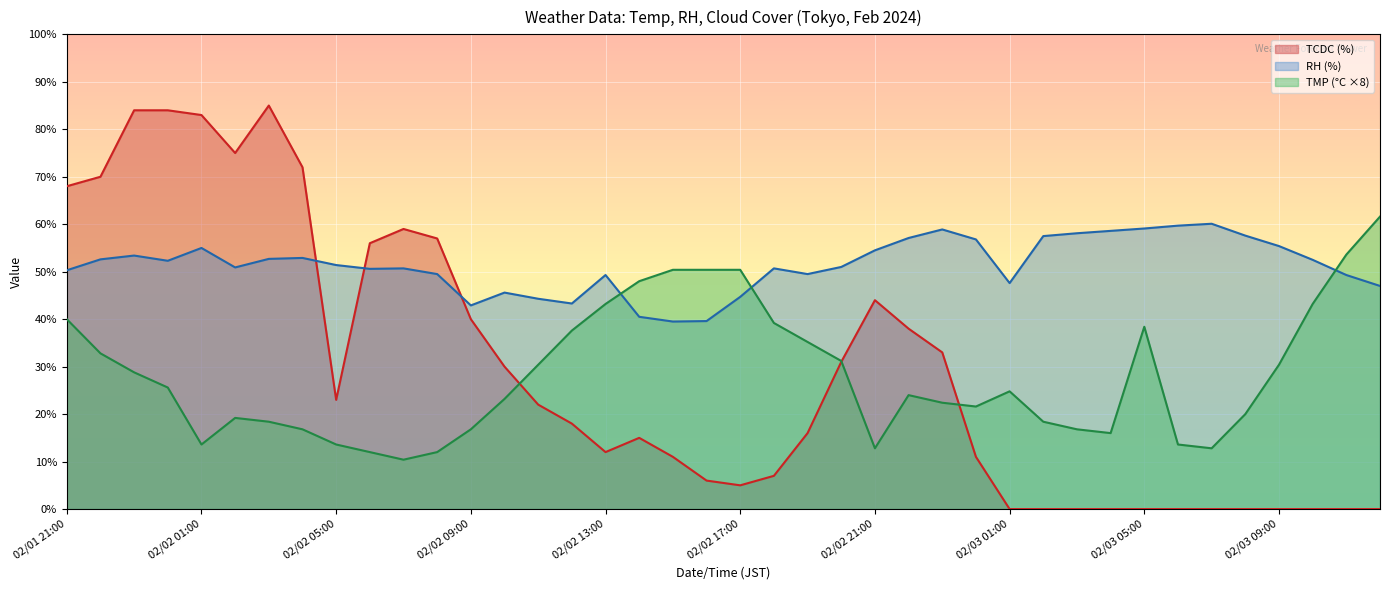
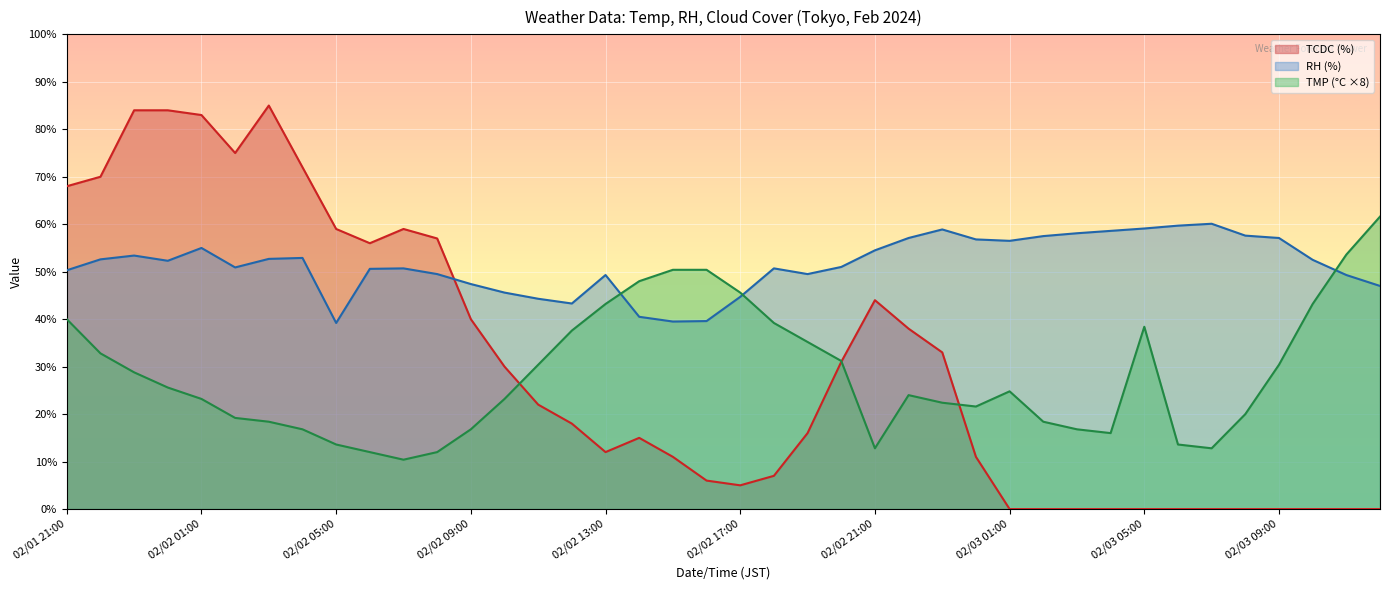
  {
    "TCDC (%)": {
      "02/01 21:00": "68%",
      "02/02 01:00": "83%",
-     "02/02 05:00": "23%",
+     "02/02 05:00": "59%",
      "02/02 09:00": "40%",
      "02/02 13:00": "12%",
      "02/02 17:00": "5%",
      "02/02 21:00": "44%",
      "02/03 01:00": "0%",
      "02/03 05:00": "0%",
      "02/03 09:00": "0%"
    },
    "RH (%)": {
      "02/01 21:00": "50%",
      "02/02 01:00": "55%",
-     "02/02 05:00": "51%",
-     "02/02 09:00": "43%",
+     "02/02 05:00": "39%",
+     "02/02 09:00": "47%",
      "02/02 13:00": "49%",
      "02/02 17:00": "45%",
      "02/02 21:00": "55%",
-     "02/03 01:00": "48%",
+     "02/03 01:00": "57%",
      "02/03 05:00": "59%",
-     "02/03 09:00": "55%"
+     "02/03 09:00": "57%"
    },
    "TMP (°C ×8)": {
      "02/01 21:00": "40%",
-     "02/02 01:00": "14%",
+     "02/02 01:00": "23%",
      "02/02 05:00": "14%",
      "02/02 09:00": "17%",
      "02/02 13:00": "43%",
-     "02/02 17:00": "50%",
+     "02/02 17:00": "46%",
      "02/02 21:00": "13%",
      "02/03 01:00": "25%",
      "02/03 05:00": "38%",
      "02/03 09:00": "30%"
    }
  }
